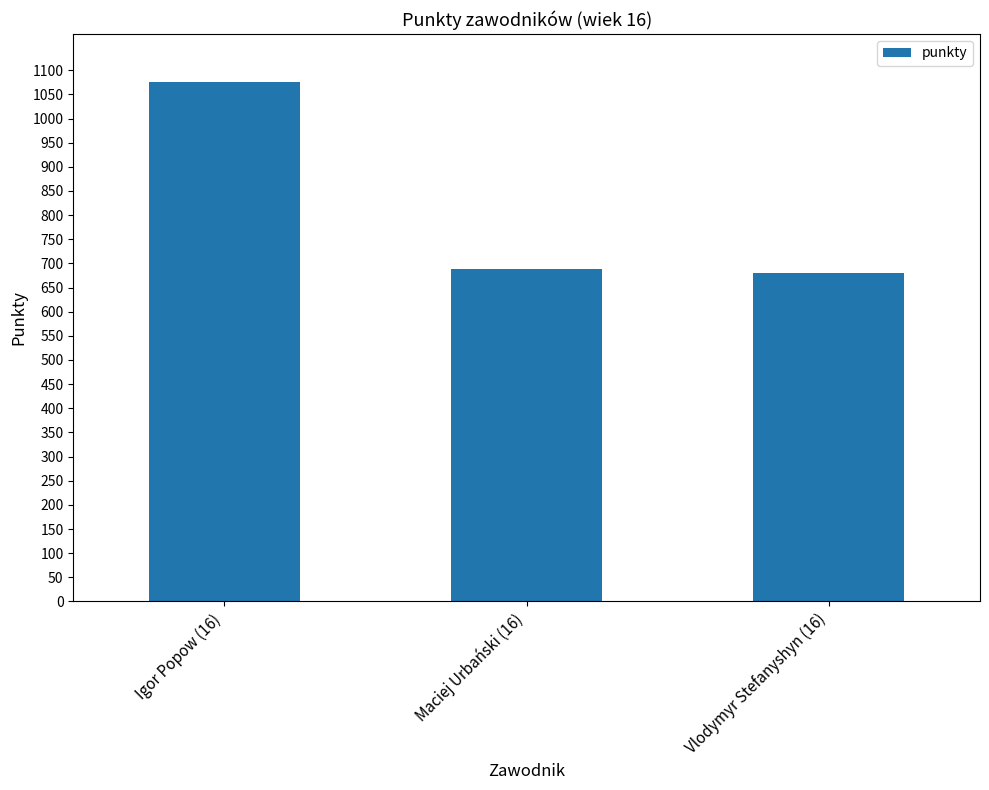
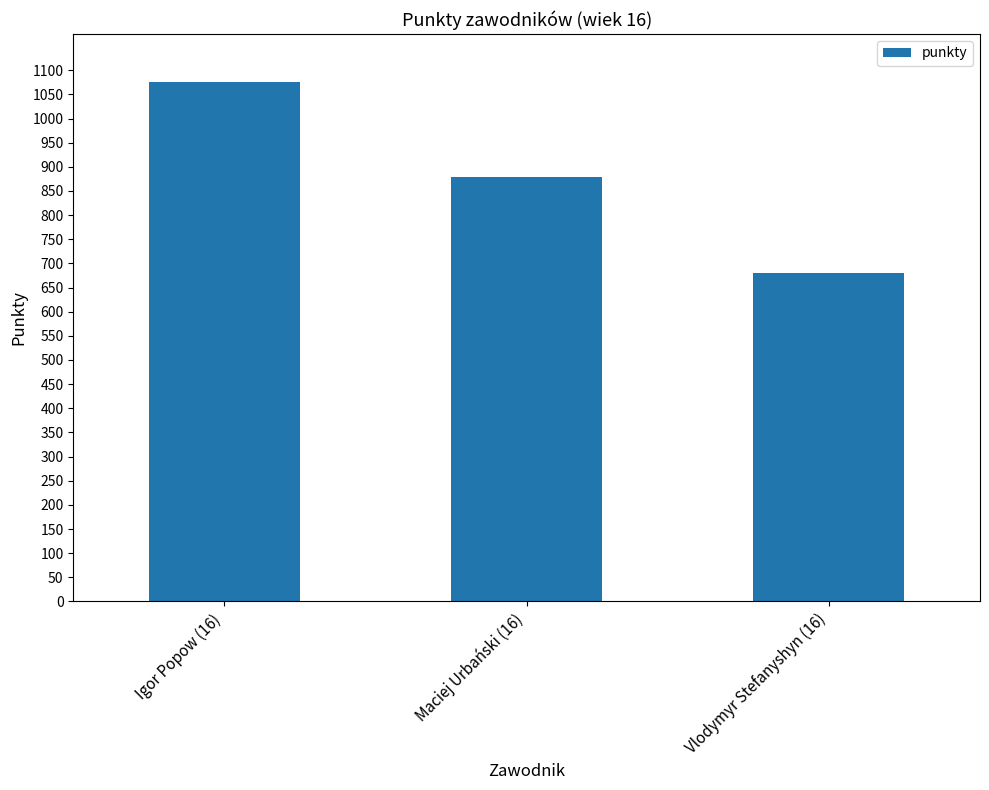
  {
    "Igor Popow (16)": 1080,
-   "Maciej Urbański (16)": 690,
+   "Maciej Urbański (16)": 880,
    "Vlodymyr Stefanyshyn (16)": 680
  }
